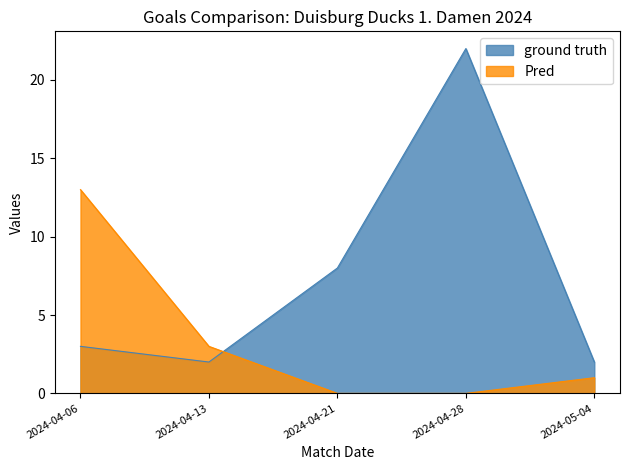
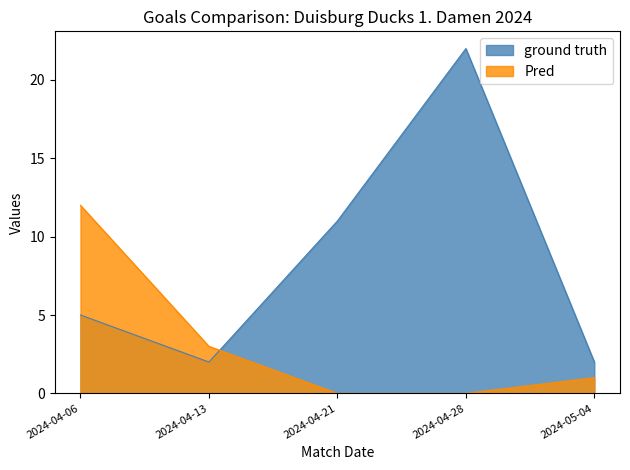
  {
    "ground truth": {
-     "2024-04-06": 3,
+     "2024-04-06": 5,
      "2024-04-13": 2,
-     "2024-04-21": 8,
+     "2024-04-21": 11,
      "2024-04-28": 22,
      "2024-05-04": 2
    },
    "Pred": {
-     "2024-04-06": 13,
+     "2024-04-06": 12,
      "2024-04-13": 3,
      "2024-04-21": 0,
      "2024-04-28": 0,
      "2024-05-04": 1
    }
  }
